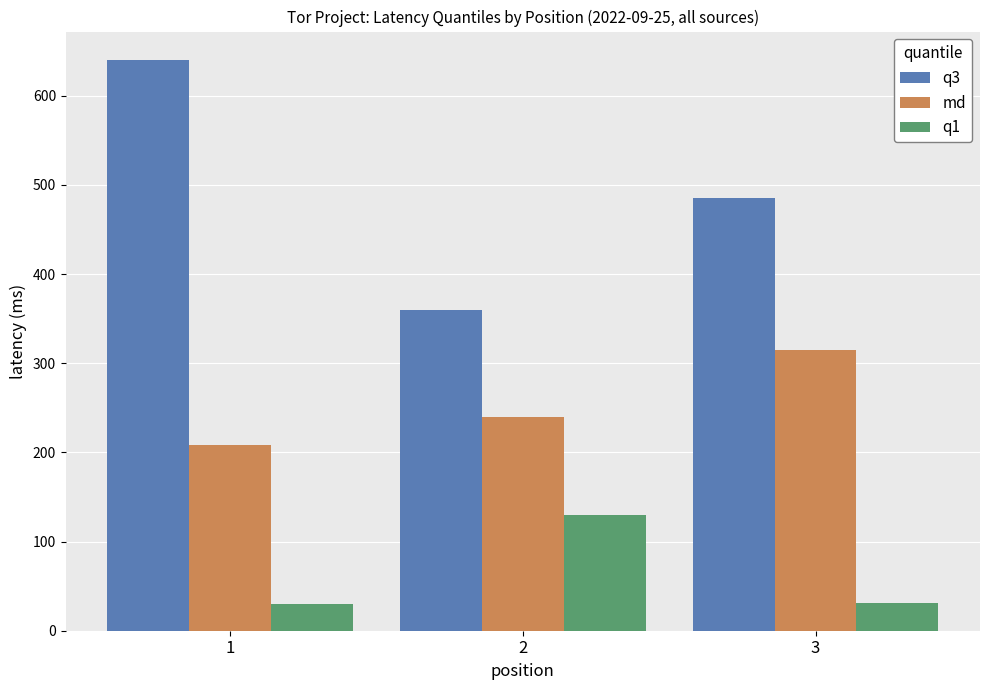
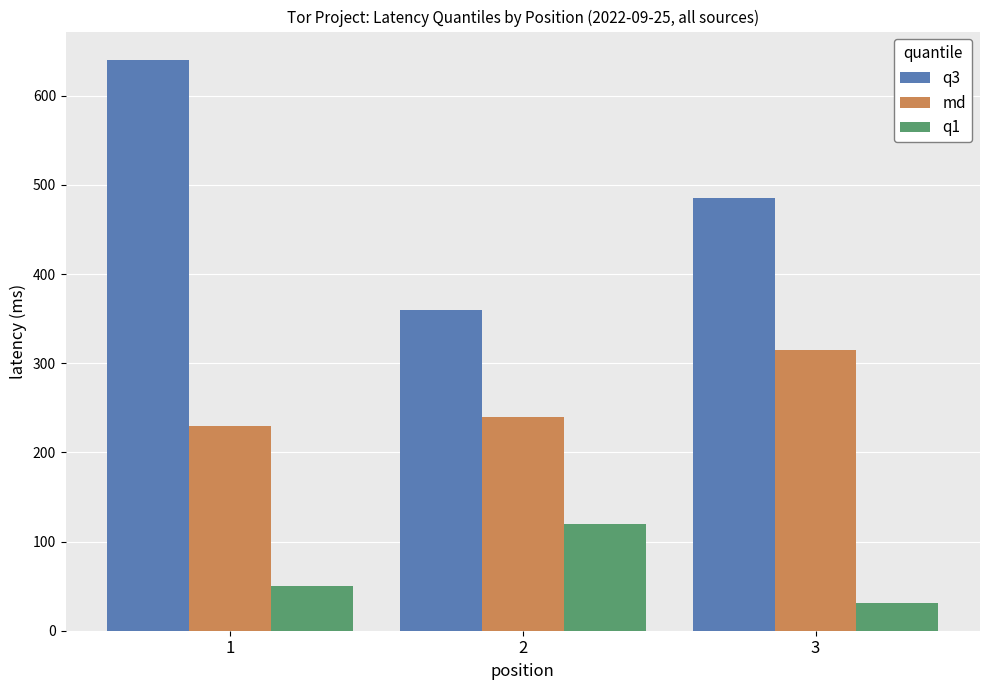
  {
    "q3": {
      "1": 640,
      "2": 360,
      "3": 490
    },
    "md": {
-     "1": 210,
+     "1": 230,
      "2": 240,
      "3": 320
    },
    "q1": {
-     "1": 30,
-     "2": 130,
+     "1": 50,
+     "2": 120,
      "3": 30
    }
  }
